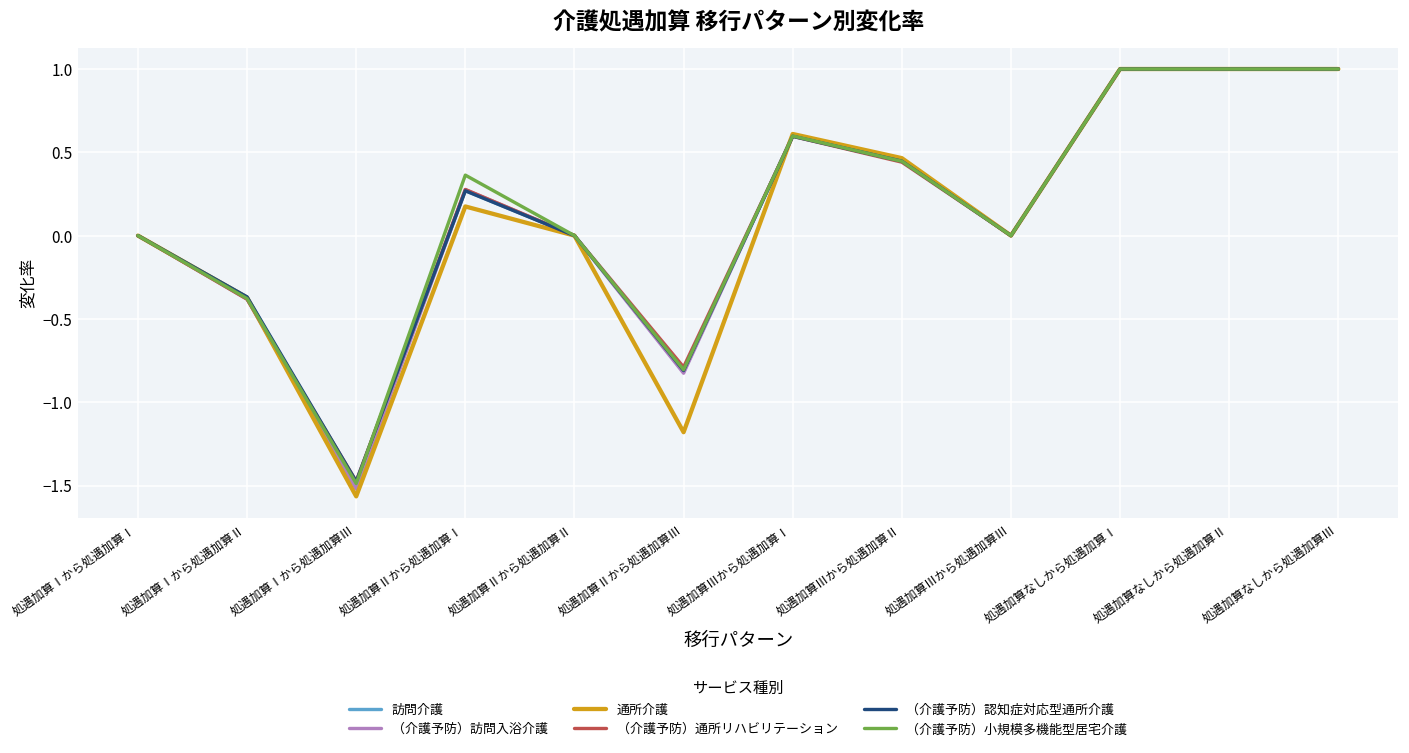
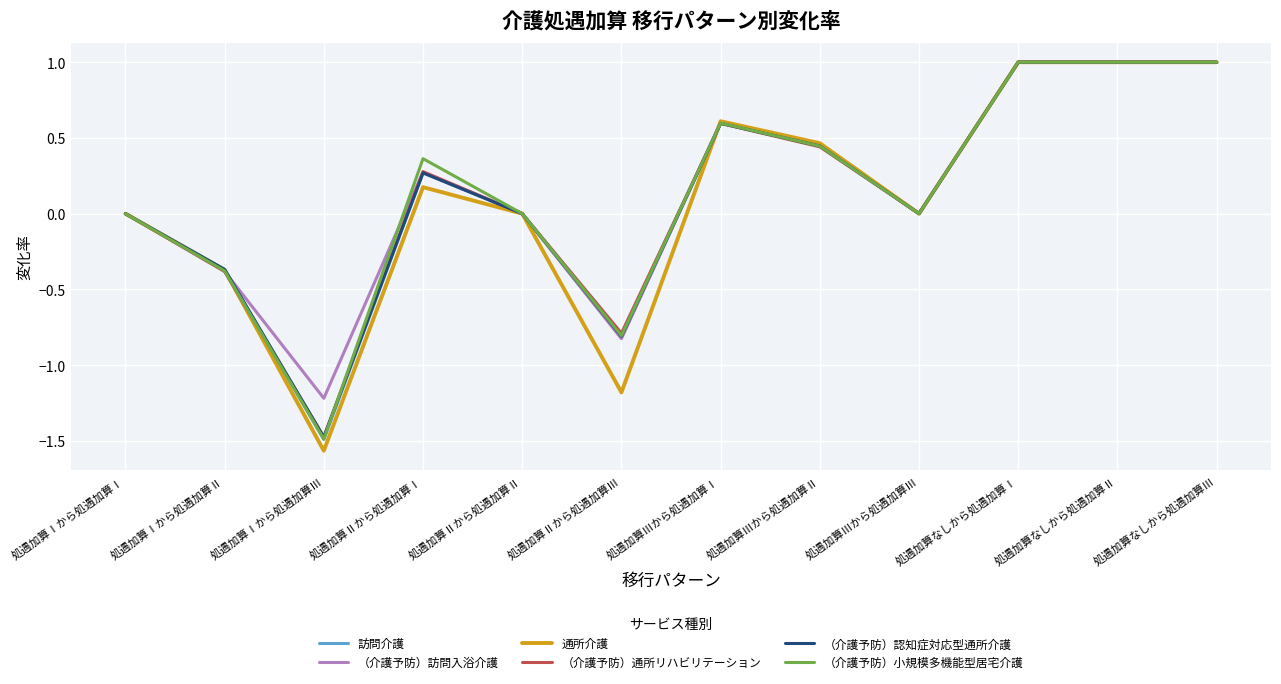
  {
    "（介護予防）訪問入浴介護": {
-     "処遇加算Ⅰから処遇加算Ⅲ": -1.52
+     "処遇加算Ⅰから処遇加算Ⅲ": -1.22
    },
    "通所介護": {
      "処遇加算Ⅰから処遇加算Ⅲ": -1.57,
      "処遇加算Ⅱから処遇加算Ⅰ": 0.18,
      "処遇加算Ⅱから処遇加算Ⅲ": -1.18
    },
    "（介護予防）小規模多機能型居宅介護": {
      "処遇加算Ⅱから処遇加算Ⅰ": 0.36
    }
  }
